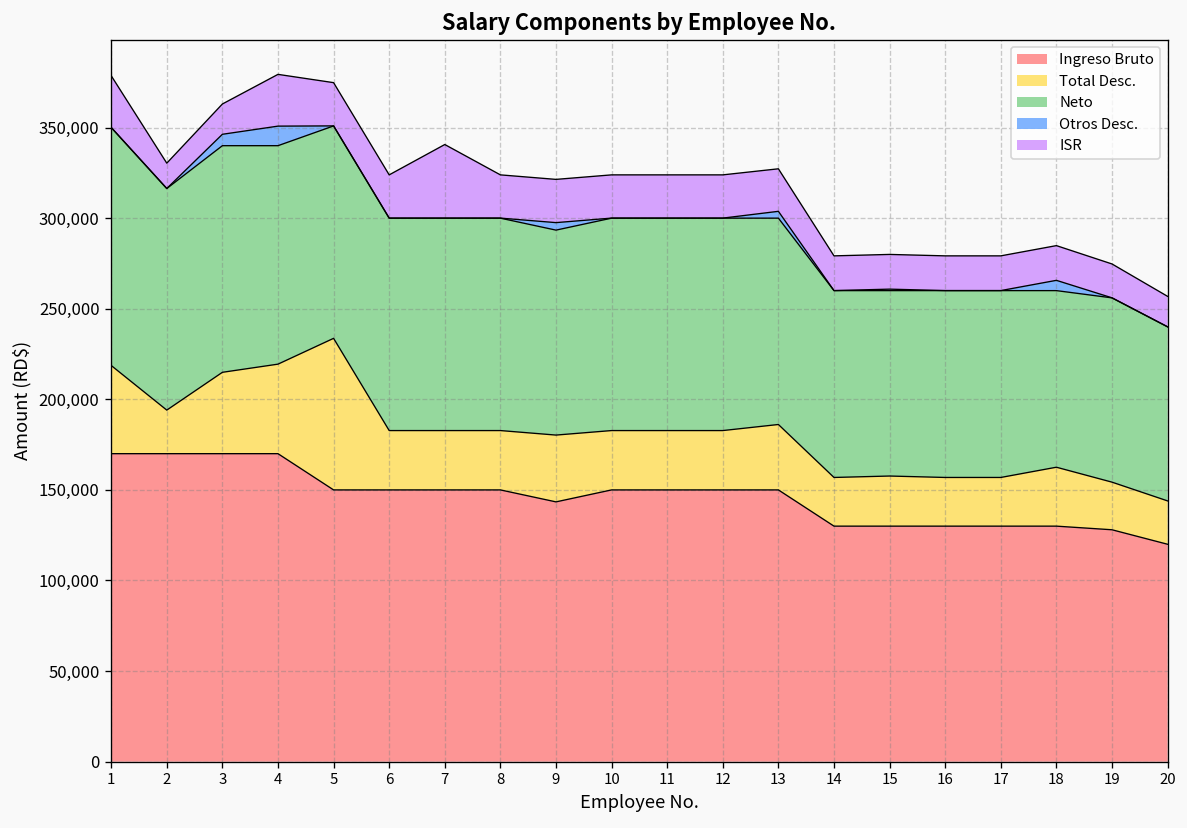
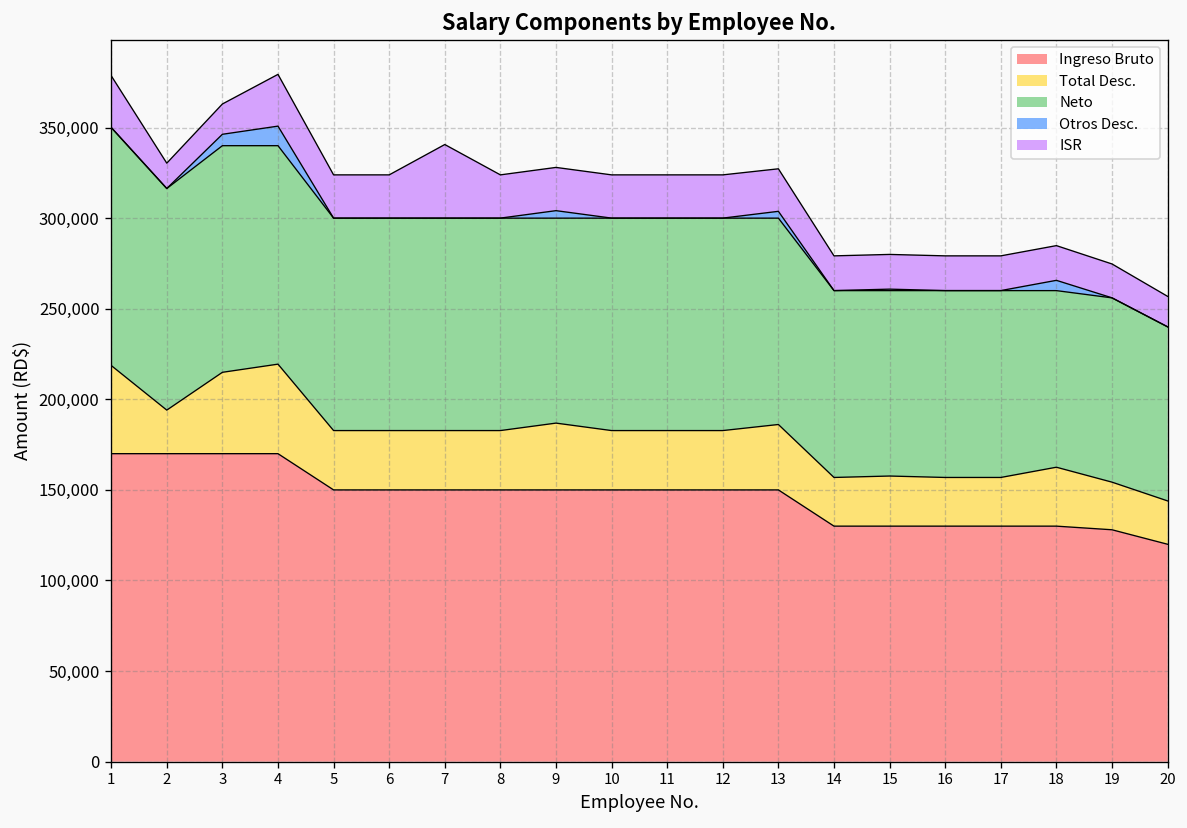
  {
    "Ingreso Bruto": {
      "1": "170,000",
      "2": "170,000",
      "3": "170,000",
      "4": "170,000",
      "5": "150,000",
      "6": "150,000",
      "7": "150,000",
      "8": "150,000",
-     "9": "143,000",
+     "9": "150,000",
      "10": "150,000",
      "11": "150,000",
      "12": "150,000",
      "13": "150,000",
      "14": "130,000",
      "15": "130,000",
      "16": "130,000",
      "17": "130,000",
      "18": "130,000",
      "19": "128,000",
      "20": "120,000"
    },
    "Total Desc.": {
      "1": "49,000",
      "2": "24,000",
      "3": "45,000",
      "4": "49,000",
-     "5": "84,000",
+     "5": "33,000",
      "6": "33,000",
      "7": "33,000",
      "8": "33,000",
      "9": "37,000",
      "10": "33,000",
      "11": "33,000",
      "12": "33,000",
      "13": "36,000",
      "14": "27,000",
      "15": "28,000",
      "16": "27,000",
      "17": "27,000",
      "18": "33,000",
      "19": "26,000",
      "20": "24,000"
    },
    "Neto": {
      "3": "125,000",
      "4": "121,000",
      "9": "113,000",
      "13": "114,000",
      "18": "97,000"
    },
    "Otros Desc.": {
      "3": "6,000",
      "4": "11,000",
      "9": "4,000",
      "13": "4,000",
      "18": "6,000"
    },
    "ISR": {
      "1": "29,000",
      "2": "14,000",
      "3": "17,000",
      "4": "29,000",
      "5": "24,000",
      "6": "24,000",
      "7": "41,000",
      "8": "24,000",
      "9": "24,000",
      "10": "24,000",
      "11": "24,000",
      "12": "24,000",
      "13": "23,000",
      "14": "19,000",
      "15": "19,000",
      "16": "19,000",
      "17": "19,000",
      "18": "19,000",
      "19": "19,000",
      "20": "17,000"
    }
  }
